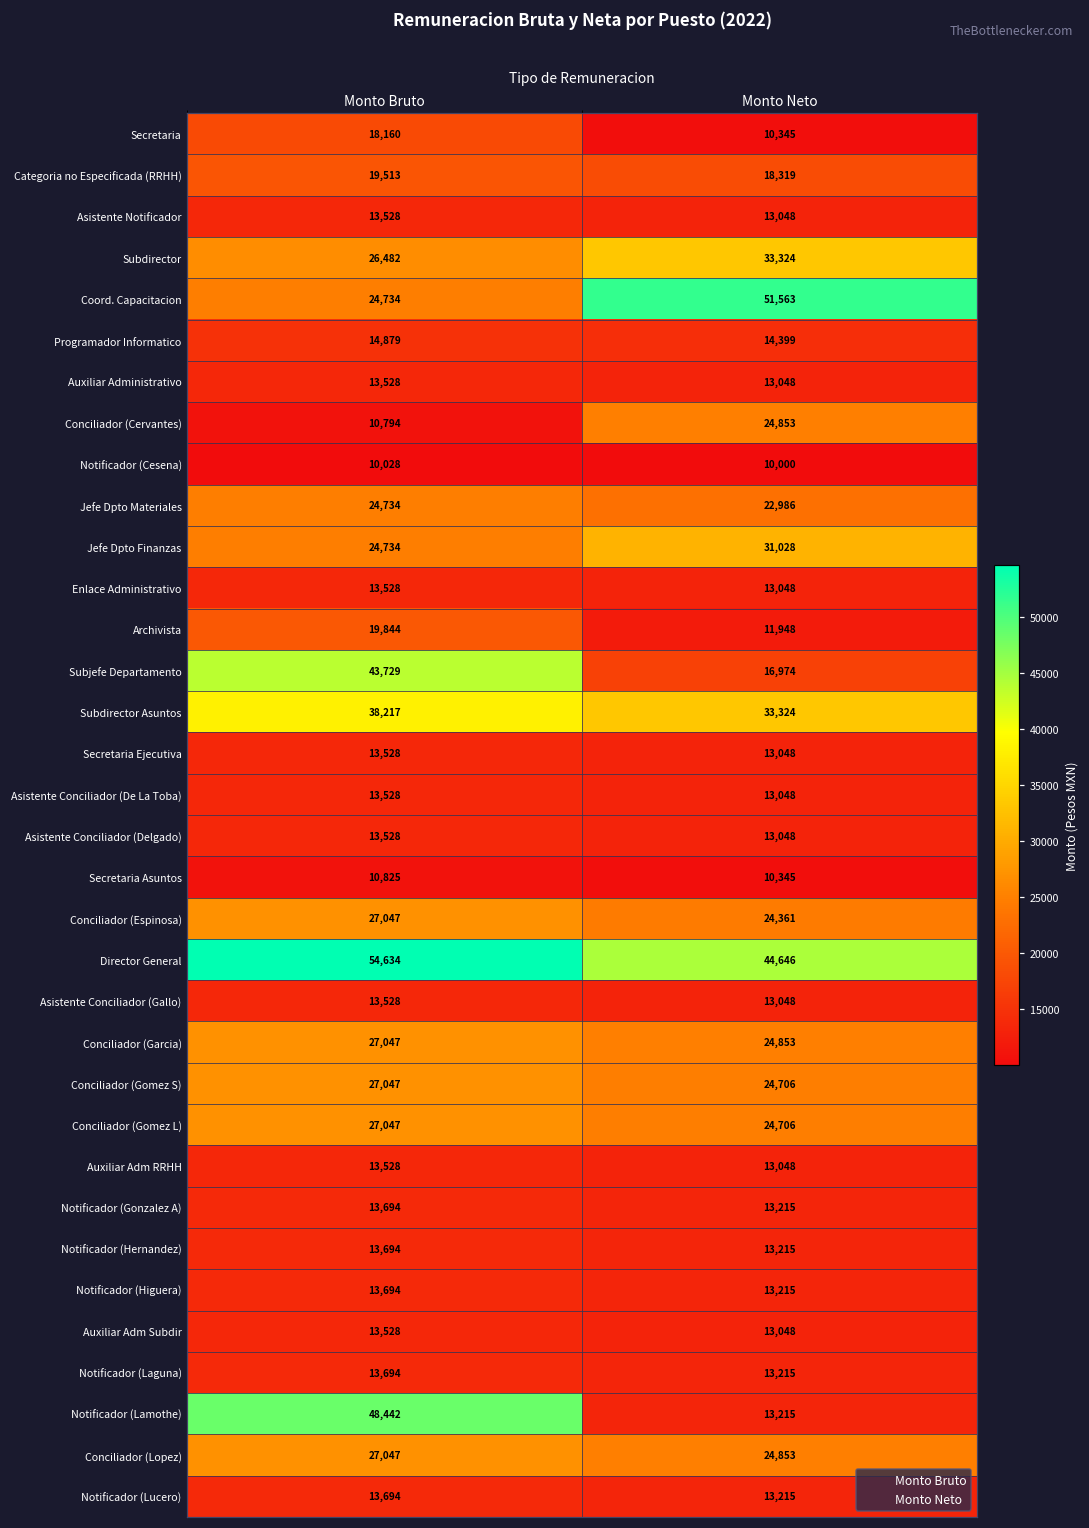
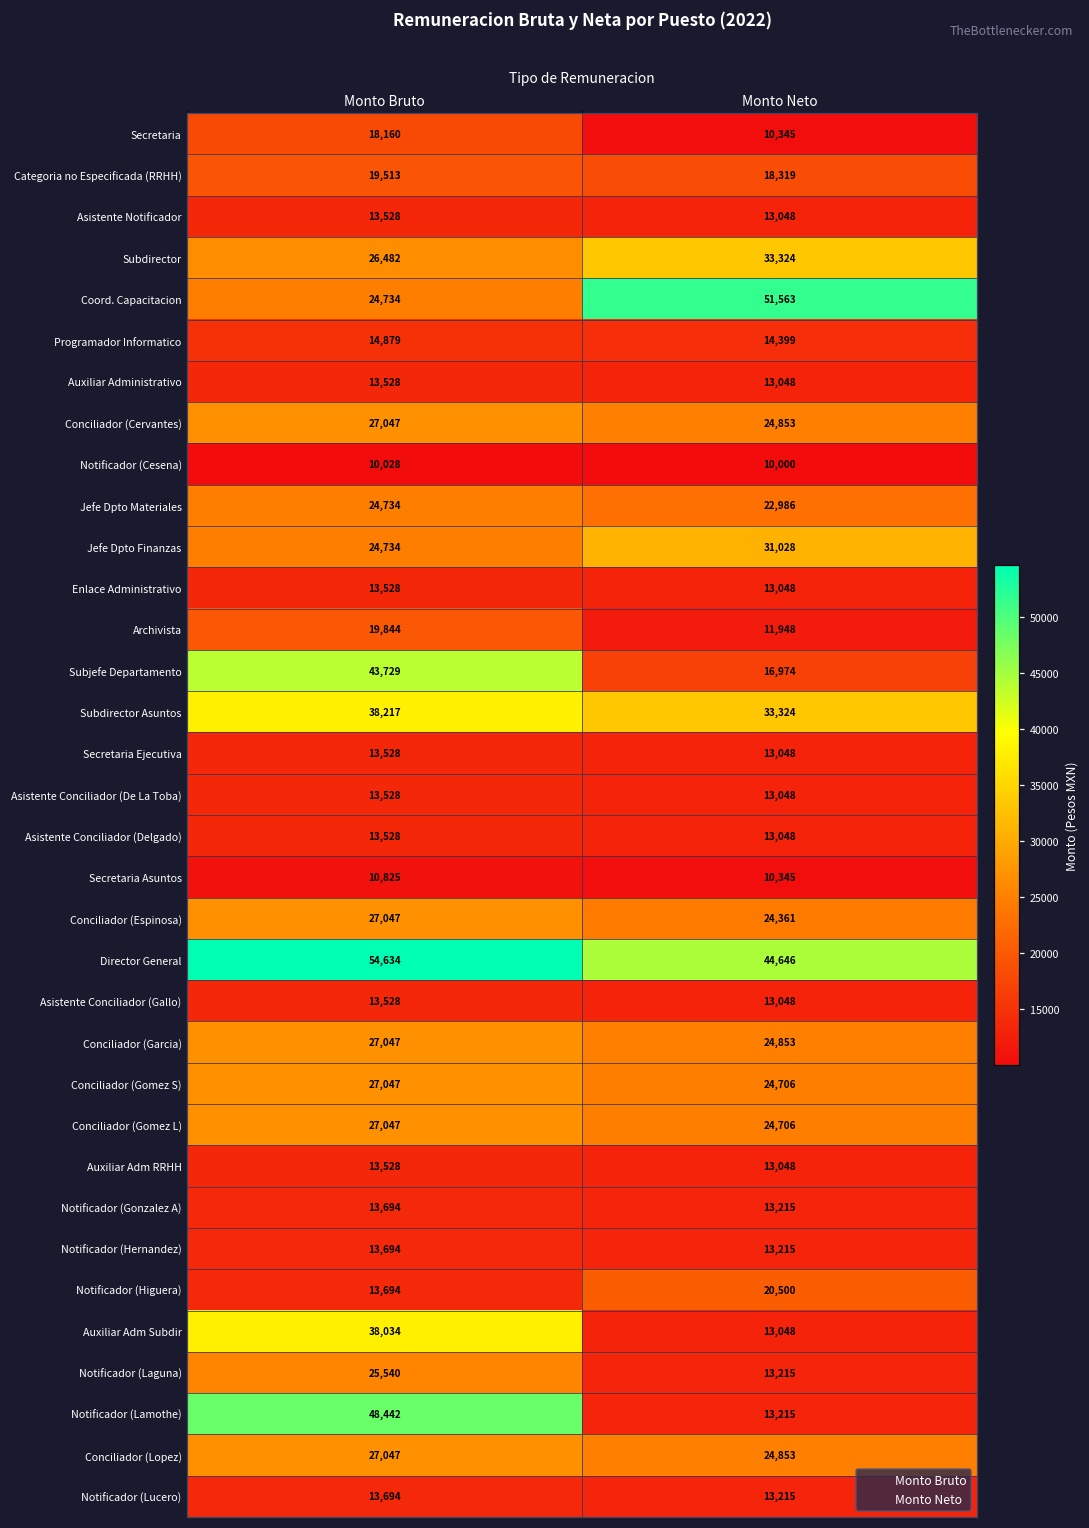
  {
    "Secretaria": {
      "Monto Bruto": "18,160",
      "Monto Neto": "10,345"
    },
    "Categoria no Especificada (RRHH)": {
      "Monto Bruto": "19,513",
      "Monto Neto": "18,319"
    },
    "Asistente Notificador": {
      "Monto Bruto": "13,528",
      "Monto Neto": "13,048"
    },
    "Subdirector": {
      "Monto Bruto": "26,482",
      "Monto Neto": "33,324"
    },
    "Coord. Capacitacion": {
      "Monto Bruto": "24,734",
      "Monto Neto": "51,563"
    },
    "Programador Informatico": {
      "Monto Bruto": "14,879",
      "Monto Neto": "14,399"
    },
    "Auxiliar Administrativo": {
      "Monto Bruto": "13,528",
      "Monto Neto": "13,048"
    },
    "Conciliador (Cervantes)": {
-     "Monto Bruto": "10,794",
+     "Monto Bruto": "27,047",
      "Monto Neto": "24,853"
    },
    "Notificador (Cesena)": {
      "Monto Bruto": "10,028",
      "Monto Neto": "10,000"
    },
    "Jefe Dpto Materiales": {
      "Monto Bruto": "24,734",
      "Monto Neto": "22,986"
    },
    "Jefe Dpto Finanzas": {
      "Monto Bruto": "24,734",
      "Monto Neto": "31,028"
    },
    "Enlace Administrativo": {
      "Monto Bruto": "13,528",
      "Monto Neto": "13,048"
    },
    "Archivista": {
      "Monto Bruto": "19,844",
      "Monto Neto": "11,948"
    },
    "Subjefe Departamento": {
      "Monto Bruto": "43,729",
      "Monto Neto": "16,974"
    },
    "Subdirector Asuntos": {
      "Monto Bruto": "38,217",
      "Monto Neto": "33,324"
    },
    "Secretaria Ejecutiva": {
      "Monto Bruto": "13,528",
      "Monto Neto": "13,048"
    },
    "Asistente Conciliador (De La Toba)": {
      "Monto Bruto": "13,528",
      "Monto Neto": "13,048"
    },
    "Asistente Conciliador (Delgado)": {
      "Monto Bruto": "13,528",
      "Monto Neto": "13,048"
    },
    "Secretaria Asuntos": {
      "Monto Bruto": "10,825",
      "Monto Neto": "10,345"
    },
    "Conciliador (Espinosa)": {
      "Monto Bruto": "27,047",
      "Monto Neto": "24,361"
    },
    "Director General": {
      "Monto Bruto": "54,634",
      "Monto Neto": "44,646"
    },
    "Asistente Conciliador (Gallo)": {
      "Monto Bruto": "13,528",
      "Monto Neto": "13,048"
    },
    "Conciliador (Garcia)": {
      "Monto Bruto": "27,047",
      "Monto Neto": "24,853"
    },
    "Conciliador (Gomez S)": {
      "Monto Bruto": "27,047",
      "Monto Neto": "24,706"
    },
    "Conciliador (Gomez L)": {
      "Monto Bruto": "27,047",
      "Monto Neto": "24,706"
    },
    "Auxiliar Adm RRHH": {
      "Monto Bruto": "13,528",
      "Monto Neto": "13,048"
    },
    "Notificador (Gonzalez A)": {
      "Monto Bruto": "13,694",
      "Monto Neto": "13,215"
    },
    "Notificador (Hernandez)": {
      "Monto Bruto": "13,694",
      "Monto Neto": "13,215"
    },
    "Notificador (Higuera)": {
      "Monto Bruto": "13,694",
-     "Monto Neto": "13,215"
+     "Monto Neto": "20,500"
    },
    "Auxiliar Adm Subdir": {
-     "Monto Bruto": "13,528",
+     "Monto Bruto": "38,034",
      "Monto Neto": "13,048"
    },
    "Notificador (Laguna)": {
-     "Monto Bruto": "13,694",
+     "Monto Bruto": "25,540",
      "Monto Neto": "13,215"
    },
    "Notificador (Lamothe)": {
      "Monto Bruto": "48,442",
      "Monto Neto": "13,215"
    },
    "Conciliador (Lopez)": {
      "Monto Bruto": "27,047",
      "Monto Neto": "24,853"
    },
    "Notificador (Lucero)": {
      "Monto Bruto": "13,694",
      "Monto Neto": "13,215"
    }
  }
